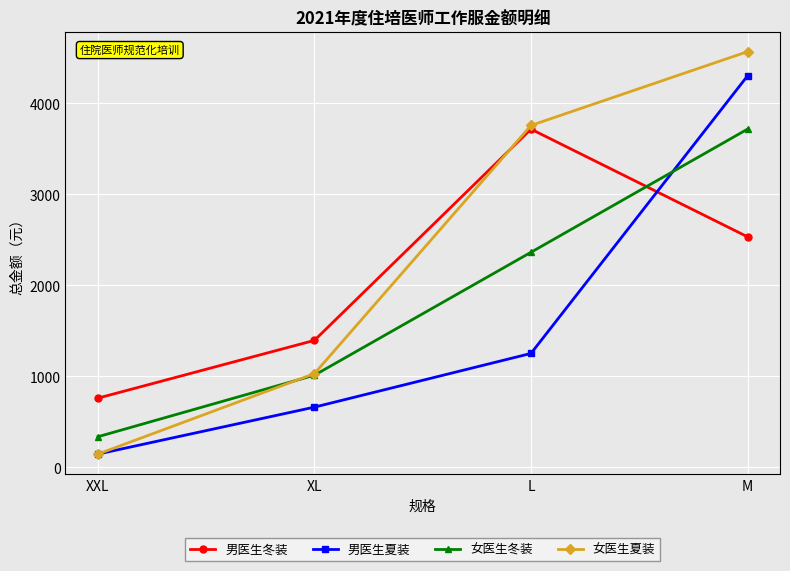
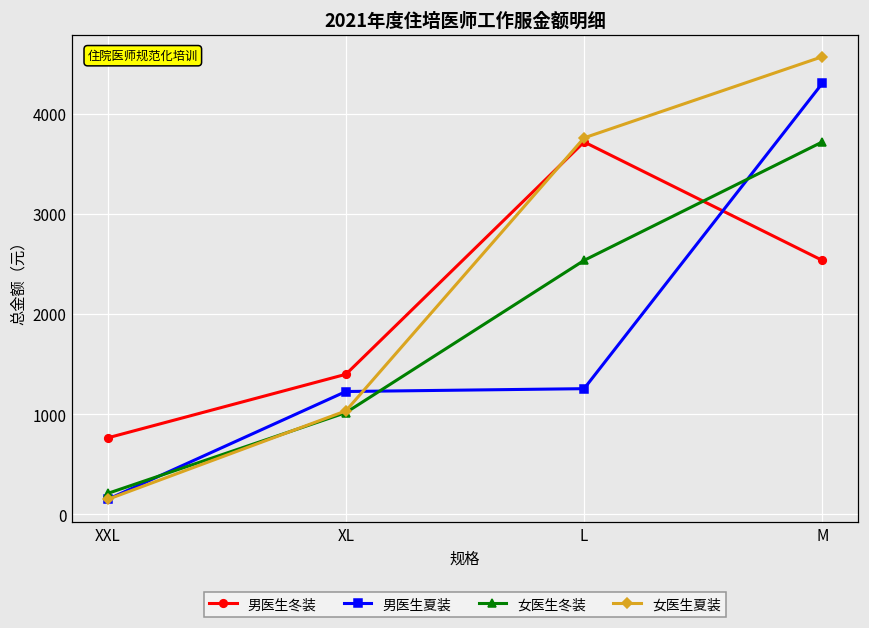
  {
    "男医生冬装": {
      "XXL": 800,
      "XL": 1400,
      "L": 3700,
      "M": 2500
    },
    "男医生夏装": {
-     "XL": 700,
+     "XL": 1200,
      "L": 1300,
      "M": 4300
    },
    "女医生冬装": {
-     "XXL": 300,
-     "L": 2400,
+     "XXL": 200,
+     "L": 2500,
      "M": 3700
    },
    "女医生夏装": {
      "L": 3800,
      "M": 4600
    }
  }
